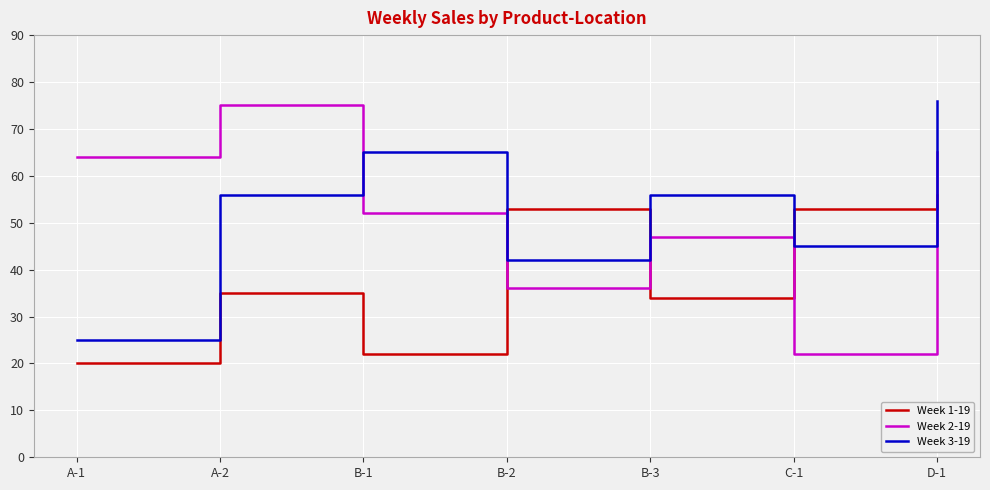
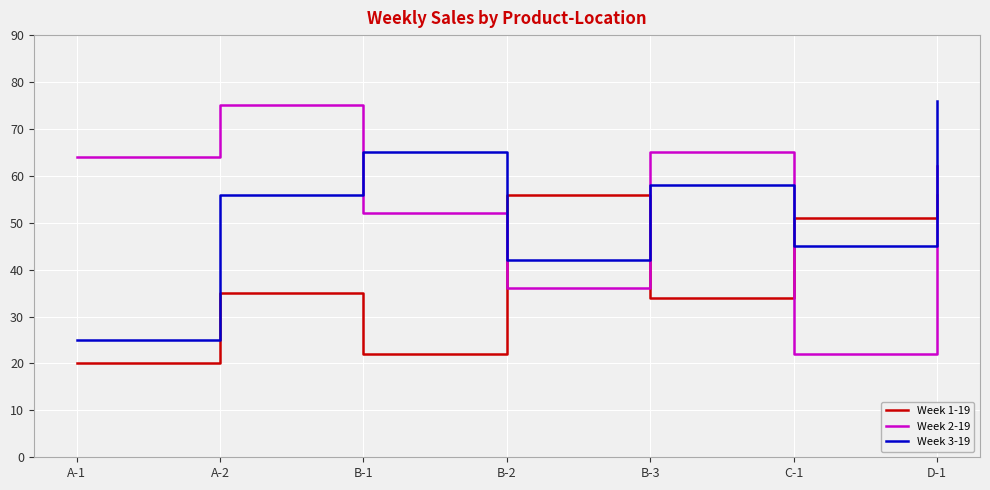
  {
    "Week 1-19": {
      "A-1": 20,
      "A-2": 35,
      "B-1": 22,
-     "B-2": 53,
+     "B-2": 56,
      "B-3": 34,
-     "C-1": 53,
+     "C-1": 51,
      "D-1": 56
    },
    "Week 2-19": {
      "A-1": 64,
      "A-2": 75,
      "B-1": 52,
      "B-2": 36,
-     "B-3": 47,
+     "B-3": 65,
      "C-1": 22,
-     "D-1": 65
+     "D-1": 62
    },
    "Week 3-19": {
      "A-1": 25,
      "A-2": 56,
      "B-1": 65,
      "B-2": 42,
-     "B-3": 56,
+     "B-3": 58,
      "C-1": 45,
      "D-1": 76
    }
  }
